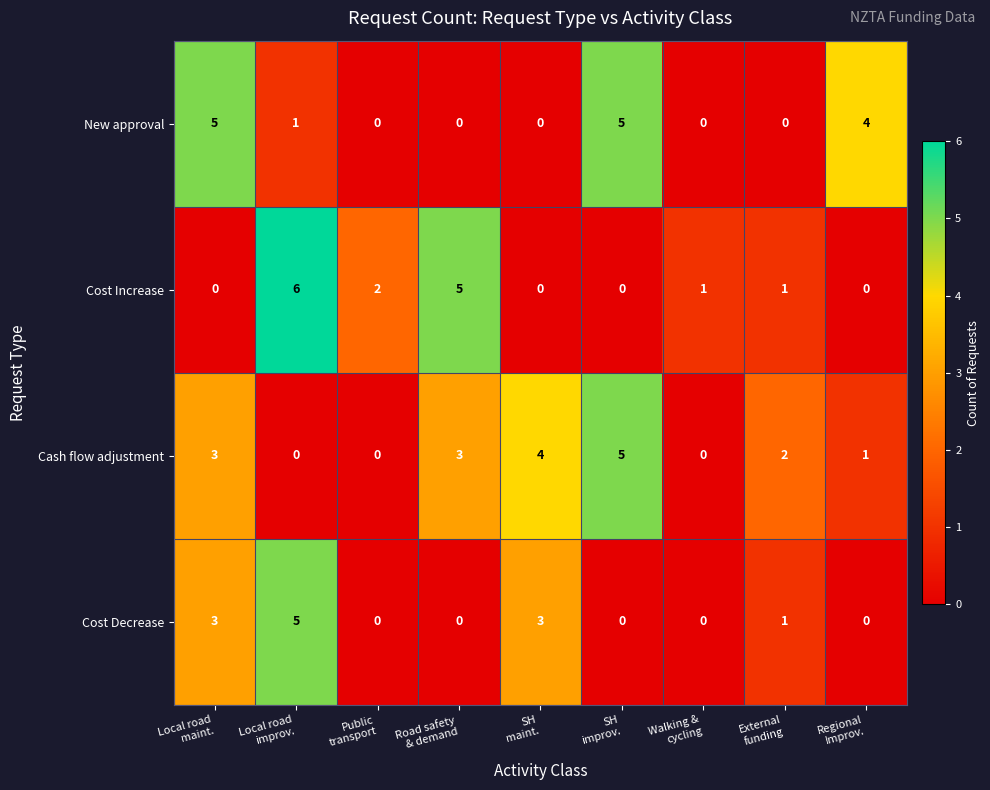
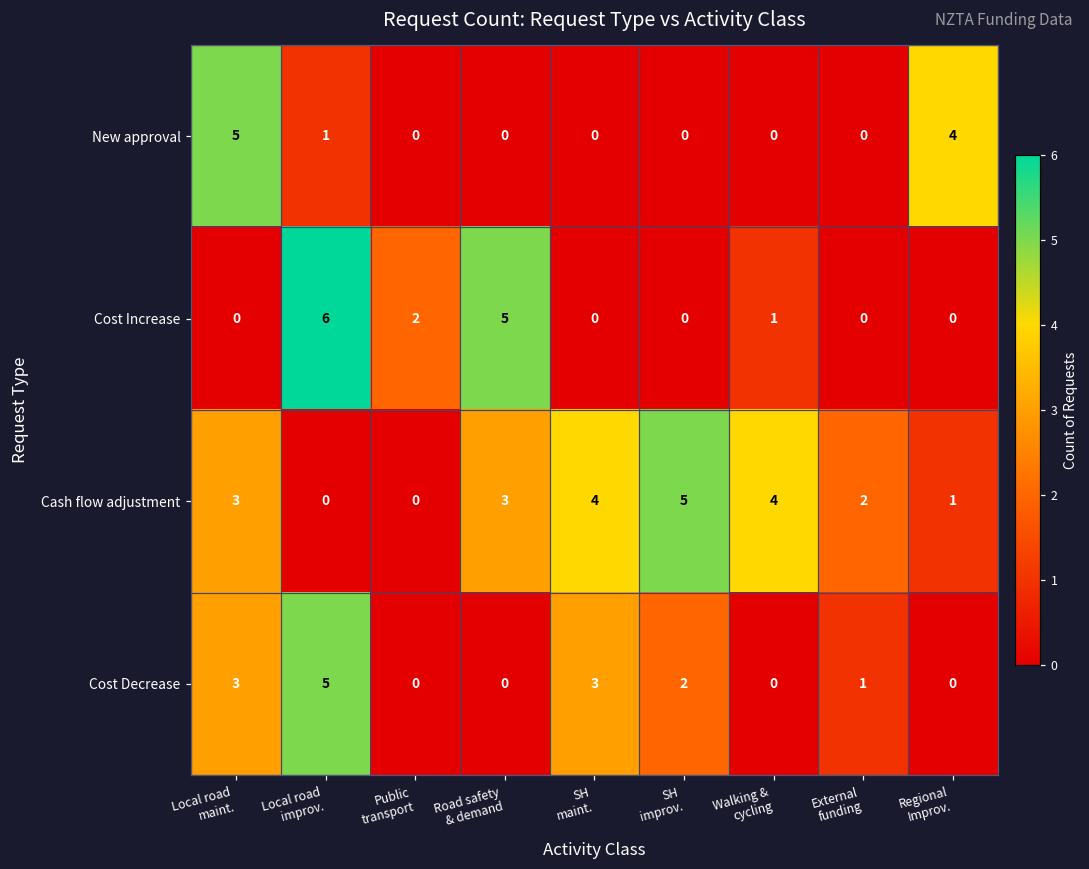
  {
    "New approval": {
      "Local road maint.": 5,
      "Local road improv.": 1,
      "Public transport": 0,
      "Road safety & demand": 0,
      "SH maint.": 0,
-     "SH improv.": 5,
+     "SH improv.": 0,
      "Walking & cycling": 0,
      "External funding": 0,
      "Regional Improv.": 4
    },
    "Cost Increase": {
      "Local road maint.": 0,
      "Local road improv.": 6,
      "Public transport": 2,
      "Road safety & demand": 5,
      "SH maint.": 0,
      "SH improv.": 0,
      "Walking & cycling": 1,
-     "External funding": 1,
+     "External funding": 0,
      "Regional Improv.": 0
    },
    "Cash flow adjustment": {
      "Local road maint.": 3,
      "Local road improv.": 0,
      "Public transport": 0,
      "Road safety & demand": 3,
      "SH maint.": 4,
      "SH improv.": 5,
-     "Walking & cycling": 0,
+     "Walking & cycling": 4,
      "External funding": 2,
      "Regional Improv.": 1
    },
    "Cost Decrease": {
      "Local road maint.": 3,
      "Local road improv.": 5,
      "Public transport": 0,
      "Road safety & demand": 0,
      "SH maint.": 3,
-     "SH improv.": 0,
+     "SH improv.": 2,
      "Walking & cycling": 0,
      "External funding": 1,
      "Regional Improv.": 0
    }
  }
